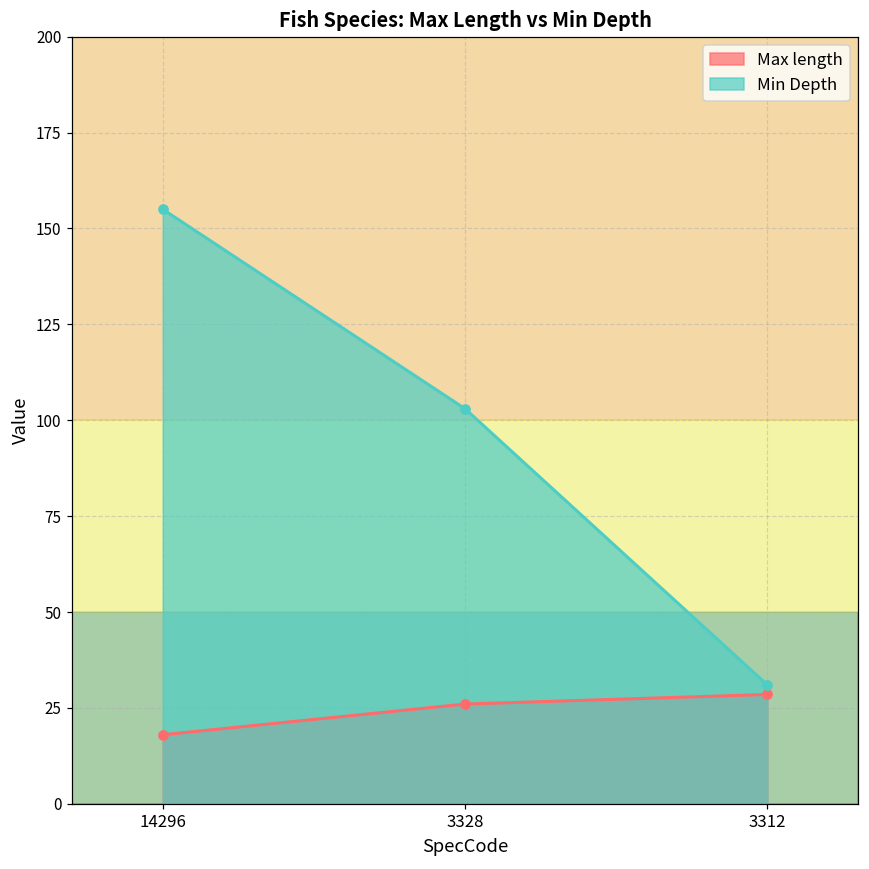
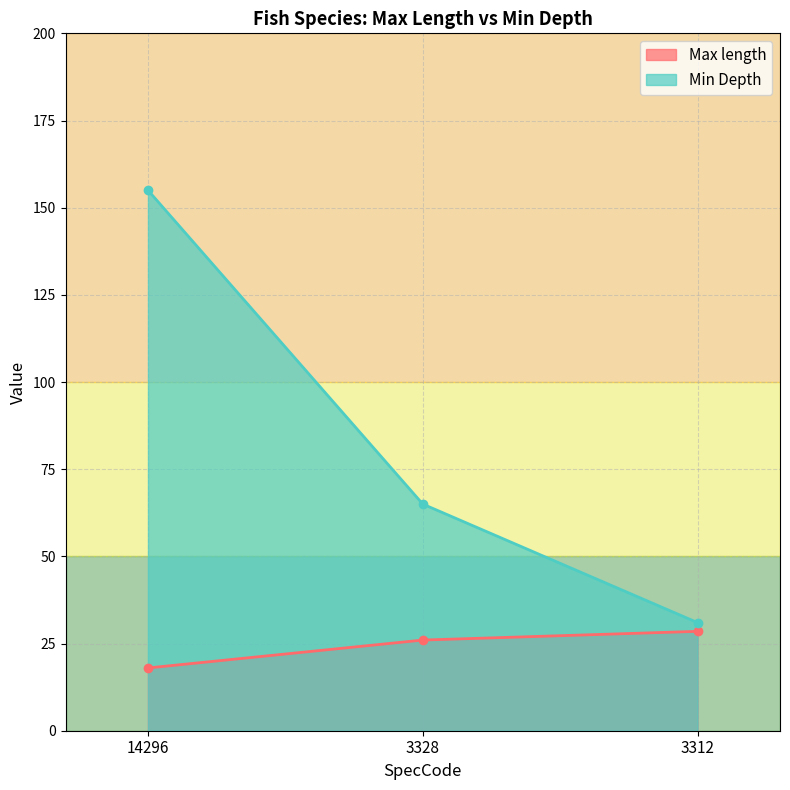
  {
    "Max length": {
      "14296": 18,
      "3328": 26,
      "3312": 29
    },
    "Min Depth": {
      "14296": 155,
-     "3328": 103,
+     "3328": 65,
      "3312": 31
    }
  }
